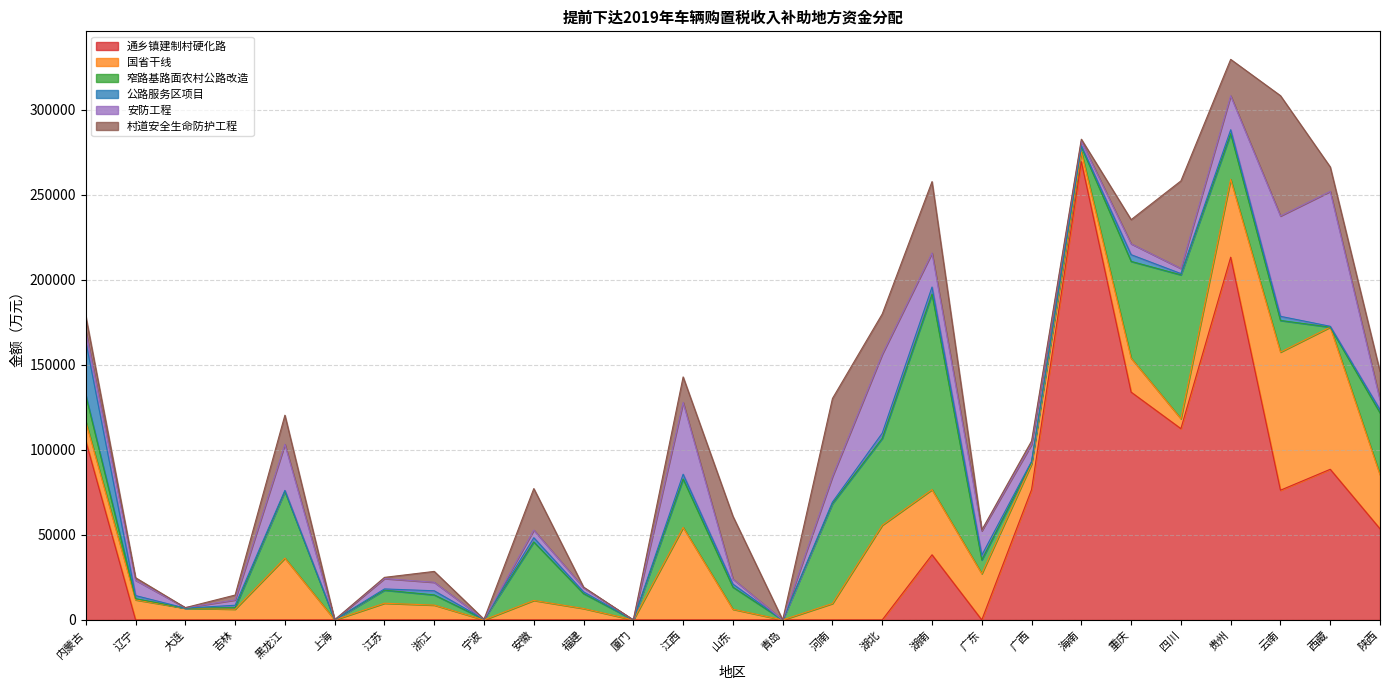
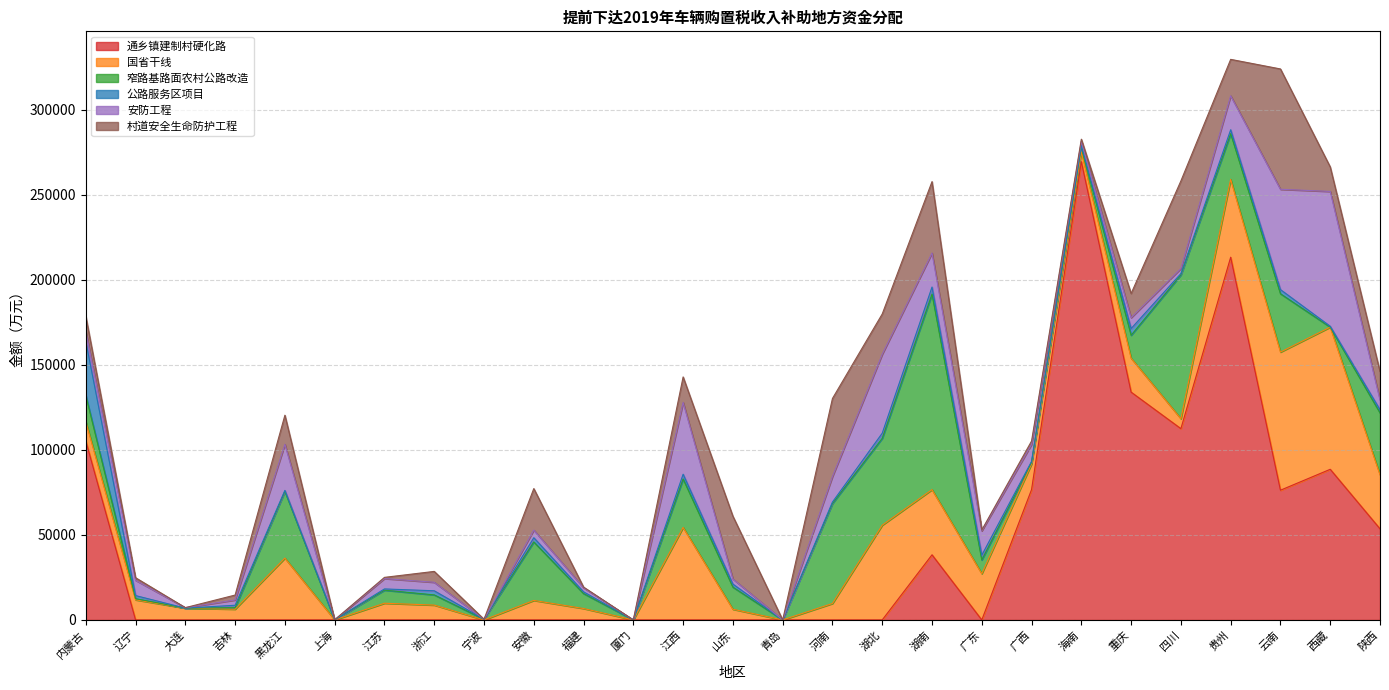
  {
    "通乡镇建制村硬化路": {
      "内蒙古": 105000,
      "辽宁": 0,
      "大连": 0,
      "吉林": 0,
      "黑龙江": 0,
      "江苏": 0,
      "浙江": 0,
      "安徽": 0,
      "福建": 0,
      "江西": 0,
      "山东": 0,
      "河南": 0,
      "湖北": 0,
      "湖南": 38000,
      "广东": 0,
      "广西": 77000,
      "海南": 270000,
      "重庆": 134000,
      "四川": 112000,
      "贵州": 213000,
      "云南": 76000,
      "西藏": 89000,
      "陕西": 54000
    },
    "国省干线": {
      "内蒙古": 11000,
      "黑龙江": 36000,
      "江苏": 10000,
      "浙江": 9000,
      "安徽": 11000,
      "福建": 7000,
      "江西": 54000,
      "山东": 6000,
      "河南": 10000,
      "湖北": 56000,
      "湖南": 38000,
      "广东": 27000,
      "海南": 6000,
      "重庆": 20000,
      "四川": 6000,
      "贵州": 46000,
      "云南": 81000,
      "陕西": 32000
    },
    "窄路基路面农村公路改造": {
      "内蒙古": 16000,
      "浙江": 6000,
      "安徽": 34000,
      "江西": 29000,
      "山东": 13000,
      "湖北": 51000,
      "湖南": 115000,
      "广东": 8000,
-     "重庆": 57000,
+     "重庆": 14000,
      "贵州": 27000,
-     "云南": 19000,
+     "云南": 34000,
      "陕西": 36000
    },
    "公路服务区项目": {
      "内蒙古": 32000,
      "辽宁": 2000,
      "浙江": 2000,
      "安徽": 2000,
      "江西": 3000,
      "山东": 2000,
      "湖北": 3000,
      "湖南": 4000,
      "广东": 3000,
      "重庆": 4000,
      "贵州": 2000,
      "云南": 2000,
      "陕西": 2000
    },
    "安防工程": {
      "内蒙古": 6000,
      "辽宁": 9000,
      "吉林": 3000,
      "黑龙江": 27000,
      "浙江": 5000,
      "安徽": 5000,
      "江西": 42000,
      "山东": 3000,
      "河南": 15000,
      "湖北": 46000,
      "湖南": 20000,
      "广西": 10000,
      "重庆": 6000,
      "四川": 3000,
      "贵州": 20000,
      "云南": 59000,
      "西藏": 79000,
      "陕西": 6000
    },
    "村道安全生命防护工程": {
      "内蒙古": 9000,
      "辽宁": 2000,
      "吉林": 3000,
      "黑龙江": 17000,
      "浙江": 6000,
      "安徽": 24000,
      "江西": 15000,
      "山东": 37000,
      "河南": 46000,
      "湖北": 24000,
      "湖南": 42000,
      "广西": 2000,
      "重庆": 14000,
      "四川": 52000,
      "贵州": 21000,
      "云南": 71000,
      "西藏": 14000,
      "陕西": 17000
    }
  }
